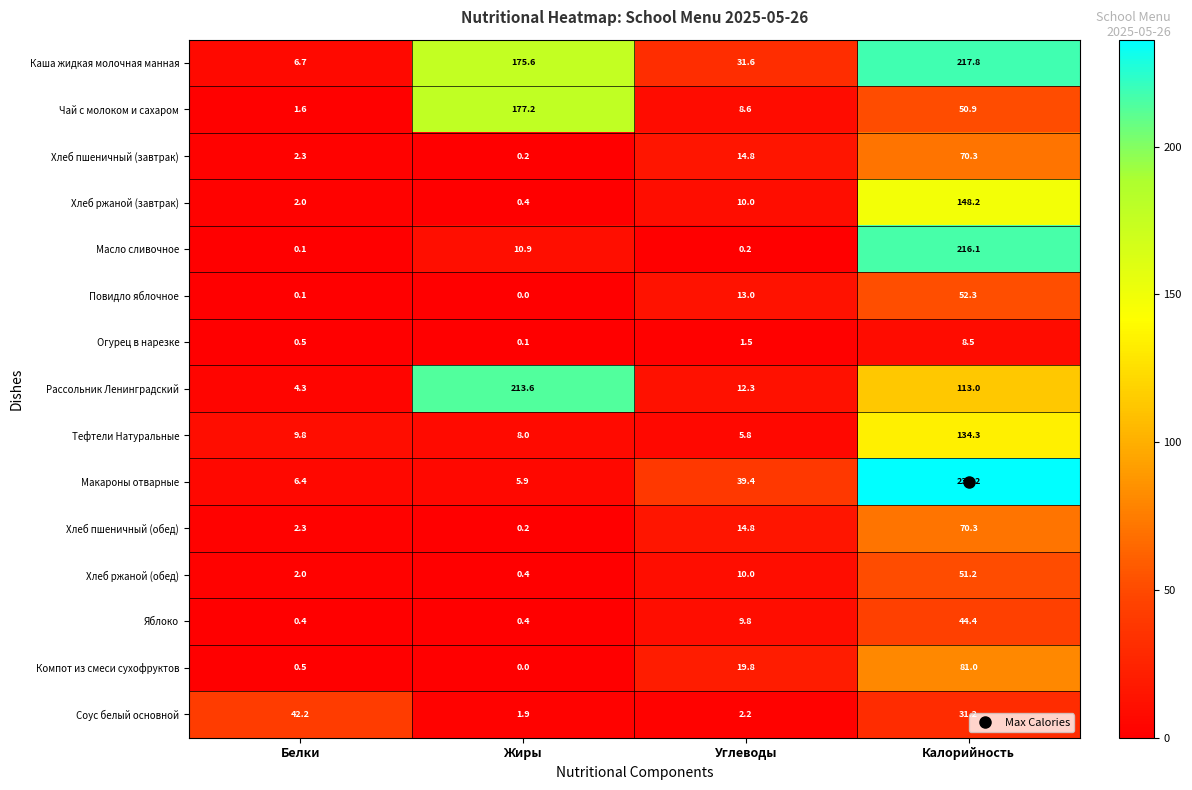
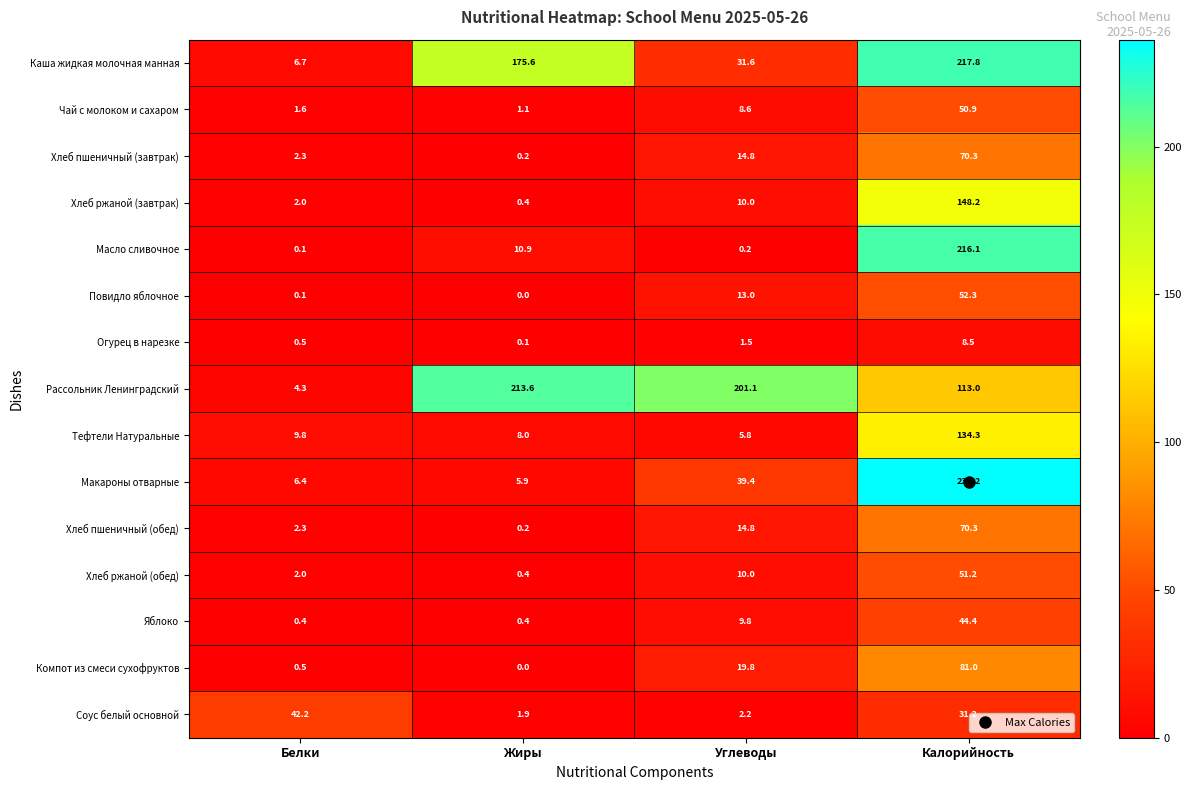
  {
    "Каша жидкая молочная манная": {
      "Белки": 6.7,
      "Жиры": 175.6,
      "Углеводы": 31.6,
      "Калорийность": 217.8
    },
    "Чай с молоком и сахаром": {
      "Белки": 1.6,
-     "Жиры": 177.2,
+     "Жиры": 1.1,
      "Углеводы": 8.6,
      "Калорийность": 50.9
    },
    "Хлеб пшеничный (завтрак)": {
      "Белки": 2.3,
      "Жиры": 0.2,
      "Углеводы": 14.8,
      "Калорийность": 70.3
    },
    "Хлеб ржаной (завтрак)": {
      "Белки": 2.0,
      "Жиры": 0.4,
      "Углеводы": 10.0,
      "Калорийность": 148.2
    },
    "Масло сливочное": {
      "Белки": 0.1,
      "Жиры": 10.9,
      "Углеводы": 0.2,
      "Калорийность": 216.1
    },
    "Повидло яблочное": {
      "Белки": 0.1,
      "Жиры": 0.0,
      "Углеводы": 13.0,
      "Калорийность": 52.3
    },
    "Огурец в нарезке": {
      "Белки": 0.5,
      "Жиры": 0.1,
      "Углеводы": 1.5,
      "Калорийность": 8.5
    },
    "Рассольник Ленинградский": {
      "Белки": 4.3,
      "Жиры": 213.6,
-     "Углеводы": 12.3,
+     "Углеводы": 201.1,
      "Калорийность": 113.0
    },
    "Тефтели Натуральные": {
      "Белки": 9.8,
      "Жиры": 8.0,
      "Углеводы": 5.8,
      "Калорийность": 134.3
    },
    "Макароны отварные": {
      "Белки": 6.4,
      "Жиры": 5.9,
      "Углеводы": 39.4
    },
    "Хлеб пшеничный (обед)": {
      "Белки": 2.3,
      "Жиры": 0.2,
      "Углеводы": 14.8,
      "Калорийность": 70.3
    },
    "Хлеб ржаной (обед)": {
      "Белки": 2.0,
      "Жиры": 0.4,
      "Углеводы": 10.0,
      "Калорийность": 51.2
    },
    "Яблоко": {
      "Белки": 0.4,
      "Жиры": 0.4,
      "Углеводы": 9.8,
      "Калорийность": 44.4
    },
    "Компот из смеси сухофруктов": {
      "Белки": 0.5,
      "Жиры": 0.0,
      "Углеводы": 19.8,
      "Калорийность": 81.0
    },
    "Соус белый основной": {
      "Белки": 42.2,
      "Жиры": 1.9,
      "Углеводы": 2.2
    }
  }
